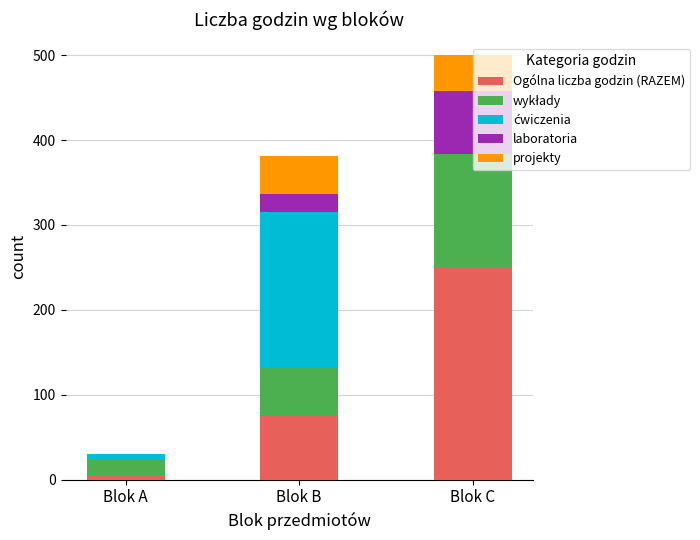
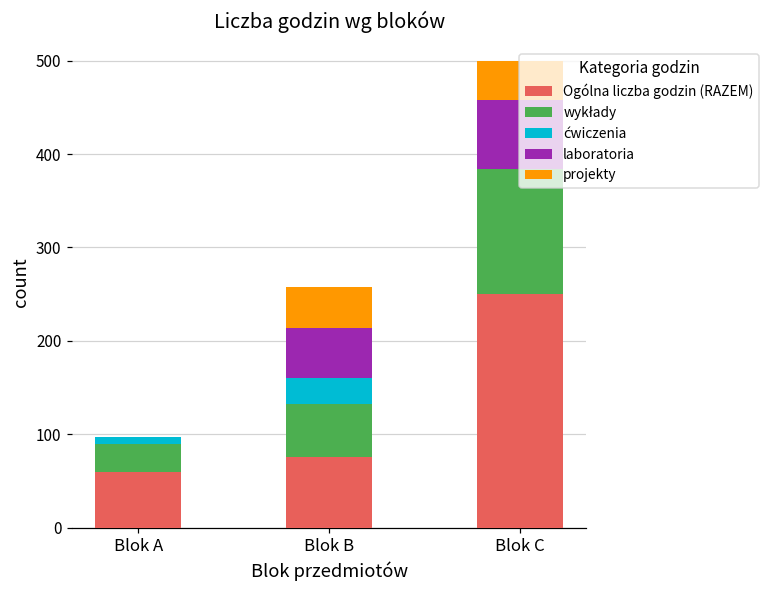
  {
    "Ogólna liczba godzin (RAZEM)": {
-     "Blok A": 10,
+     "Blok A": 60,
      "Blok B": 80,
      "Blok C": 250
    },
    "wykłady": {
-     "Blok A": 20,
+     "Blok A": 30,
      "Blok B": 60,
      "Blok C": 130
    },
    "ćwiczenia": {
      "Blok A": 10,
-     "Blok B": 180,
+     "Blok B": 30,
      "Blok C": 0
    },
    "laboratoria": {
      "Blok A": 0,
-     "Blok B": 20,
+     "Blok B": 50,
      "Blok C": 70
    },
    "projekty": {
      "Blok A": 0,
      "Blok B": 40,
      "Blok C": 40
    }
  }
